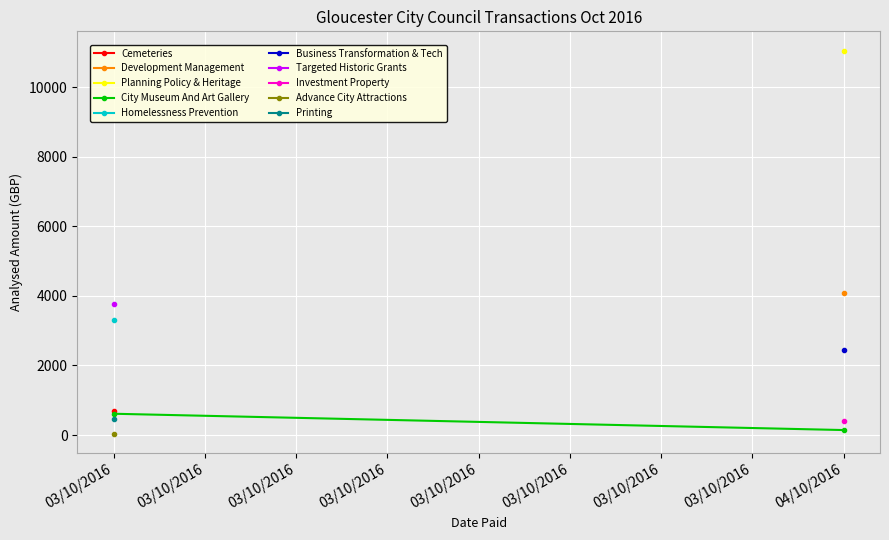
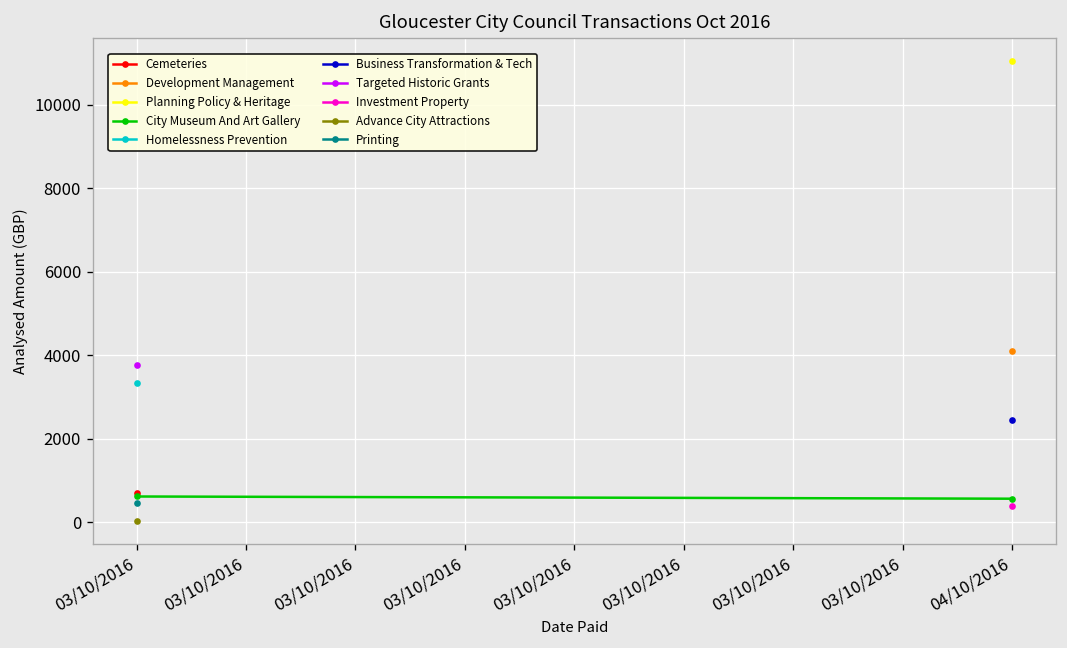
  {
    "Cemeteries": {
      "03/10/2016": 700
    },
    "Development Management": {
      "04/10/2016": 4100
    },
    "Planning Policy & Heritage": {
      "04/10/2016": 11100
    },
    "City Museum And Art Gallery": {
      "03/10/2016": 600,
-     "04/10/2016": 100
+     "04/10/2016": 600
    },
    "Homelessness Prevention": {
      "03/10/2016": 3300
    },
    "Business Transformation & Tech": {
      "04/10/2016": 2400
    },
    "Targeted Historic Grants": {
      "03/10/2016": 3800
    },
    "Investment Property": {
      "04/10/2016": 400
    },
    "Advance City Attractions": {
      "03/10/2016": 0
    },
    "Printing": {
      "03/10/2016": 500
    }
  }
